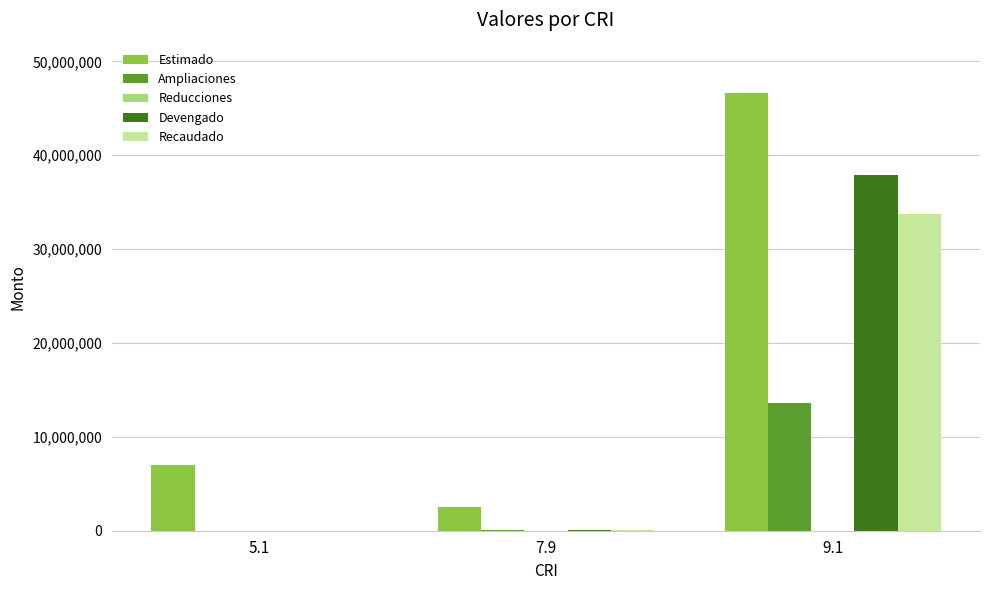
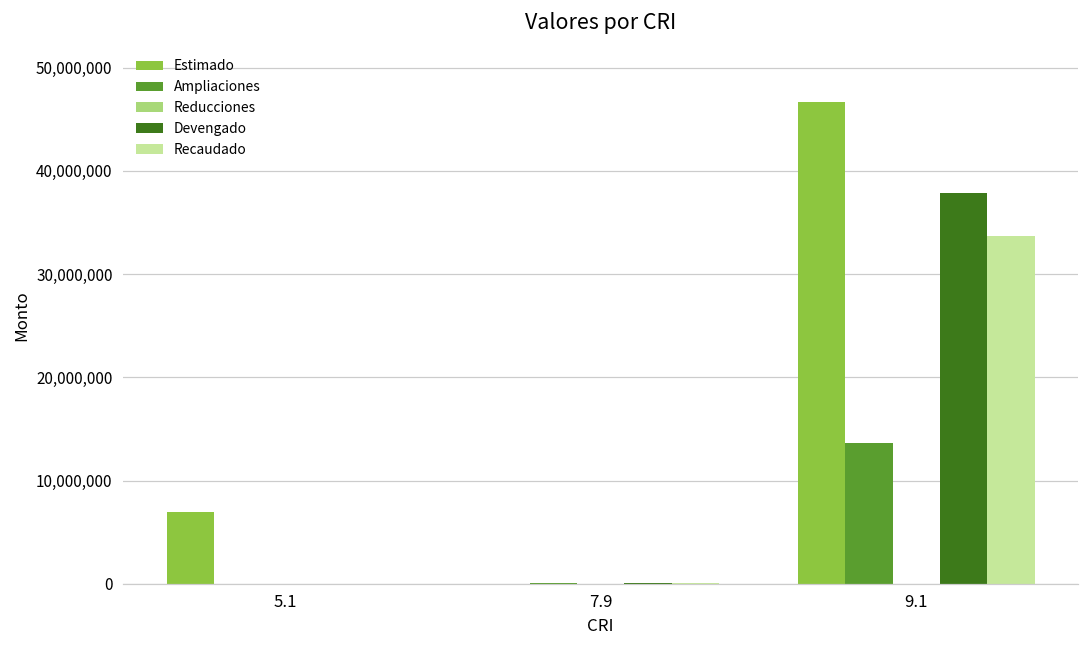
  {
    "Estimado": {
      "5.1": "7,000,000",
-     "7.9": "3,000,000",
+     "7.9": "0",
      "9.1": "47,000,000"
    }
  }
